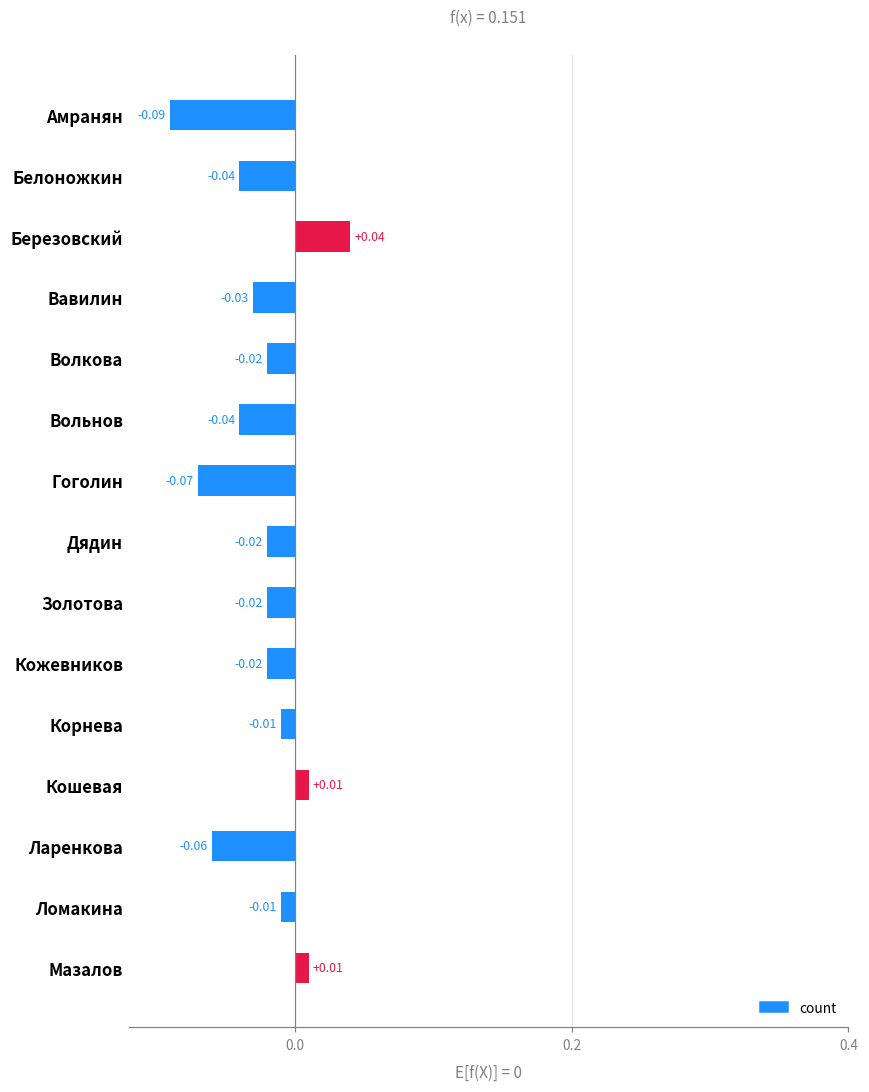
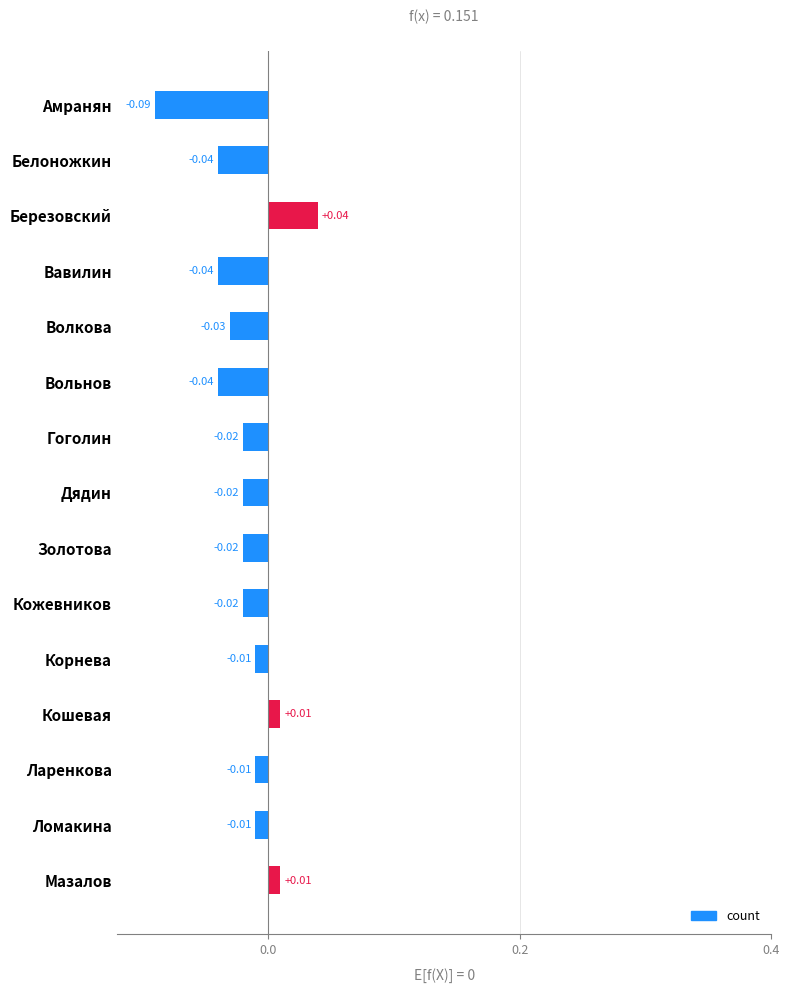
  {
    "Амранян": "-0.09",
    "Белоножкин": "-0.04",
    "Березовский": "+0.04",
-   "Вавилин": "-0.03",
-   "Волкова": "-0.02",
+   "Вавилин": "-0.04",
+   "Волкова": "-0.03",
    "Вольнов": "-0.04",
-   "Гоголин": "-0.07",
+   "Гоголин": "-0.02",
    "Дядин": "-0.02",
    "Золотова": "-0.02",
    "Кожевников": "-0.02",
    "Корнева": "-0.01",
    "Кошевая": "+0.01",
-   "Ларенкова": "-0.06",
+   "Ларенкова": "-0.01",
    "Ломакина": "-0.01",
    "Мазалов": "+0.01"
  }
